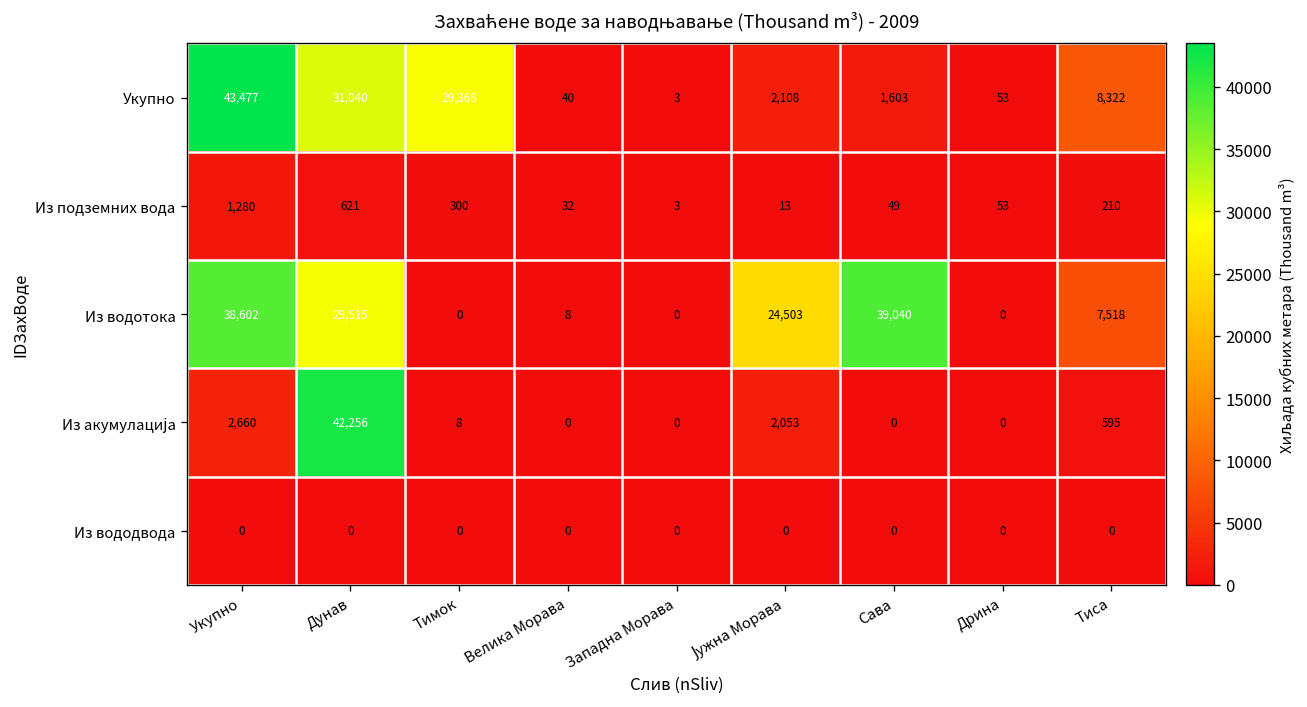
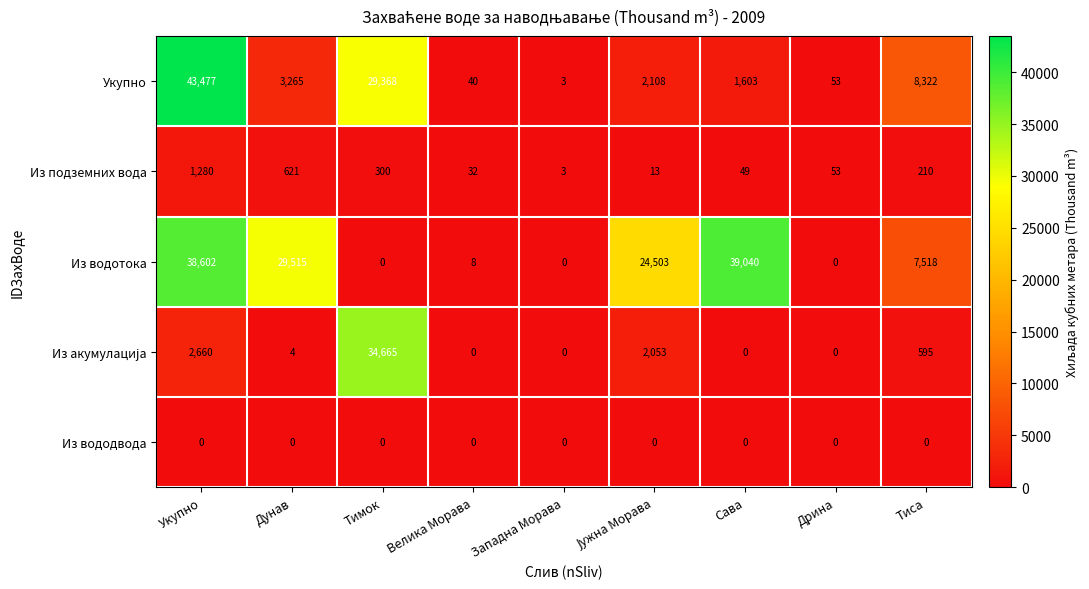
  {
    "Укупно": {
      "Укупно": "43,477",
-     "Дунав": "31,040",
+     "Дунав": "3,265",
      "Тимок": "29,368",
      "Велика Морава": "40",
      "Западна Морава": "3",
      "Јужна Морава": "2,108",
      "Сава": "1,603",
      "Дрина": "53",
      "Тиса": "8,322"
    },
    "Из подземних вода": {
      "Укупно": "1,280",
      "Дунав": "621",
      "Тимок": "300",
      "Велика Морава": "32",
      "Западна Морава": "3",
      "Јужна Морава": "13",
      "Сава": "49",
      "Дрина": "53",
      "Тиса": "210"
    },
    "Из водотока": {
      "Укупно": "38,602",
      "Дунав": "29,515",
      "Тимок": "0",
      "Велика Морава": "8",
      "Западна Морава": "0",
      "Јужна Морава": "24,503",
      "Сава": "39,040",
      "Дрина": "0",
      "Тиса": "7,518"
    },
    "Из акумулација": {
      "Укупно": "2,660",
-     "Дунав": "42,256",
-     "Тимок": "8",
+     "Дунав": "4",
+     "Тимок": "34,665",
      "Велика Морава": "0",
      "Западна Морава": "0",
      "Јужна Морава": "2,053",
      "Сава": "0",
      "Дрина": "0",
      "Тиса": "595"
    },
    "Из вододвода": {
      "Укупно": "0",
      "Дунав": "0",
      "Тимок": "0",
      "Велика Морава": "0",
      "Западна Морава": "0",
      "Јужна Морава": "0",
      "Сава": "0",
      "Дрина": "0",
      "Тиса": "0"
    }
  }
